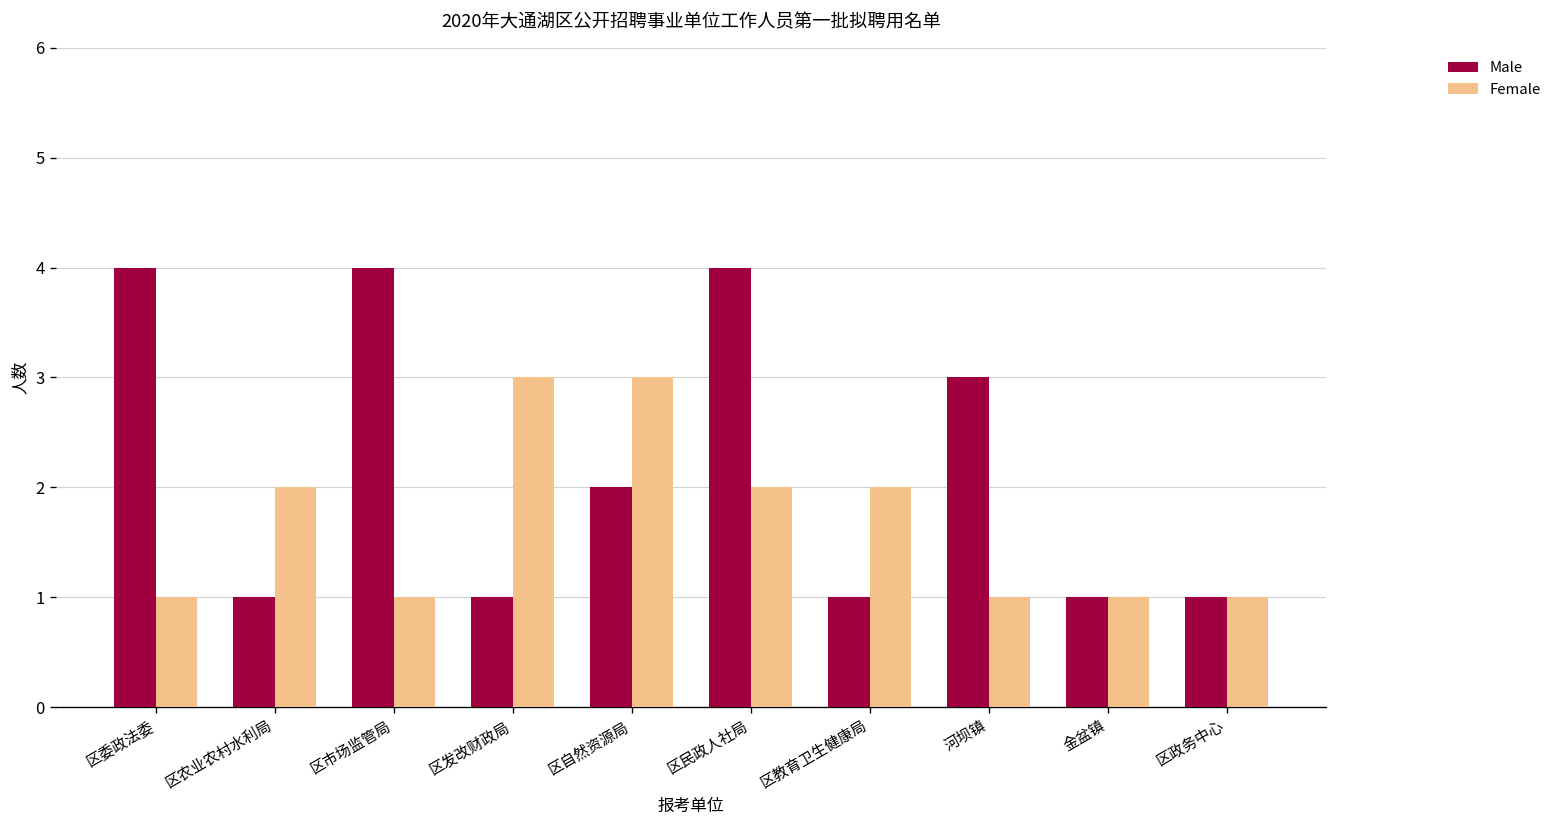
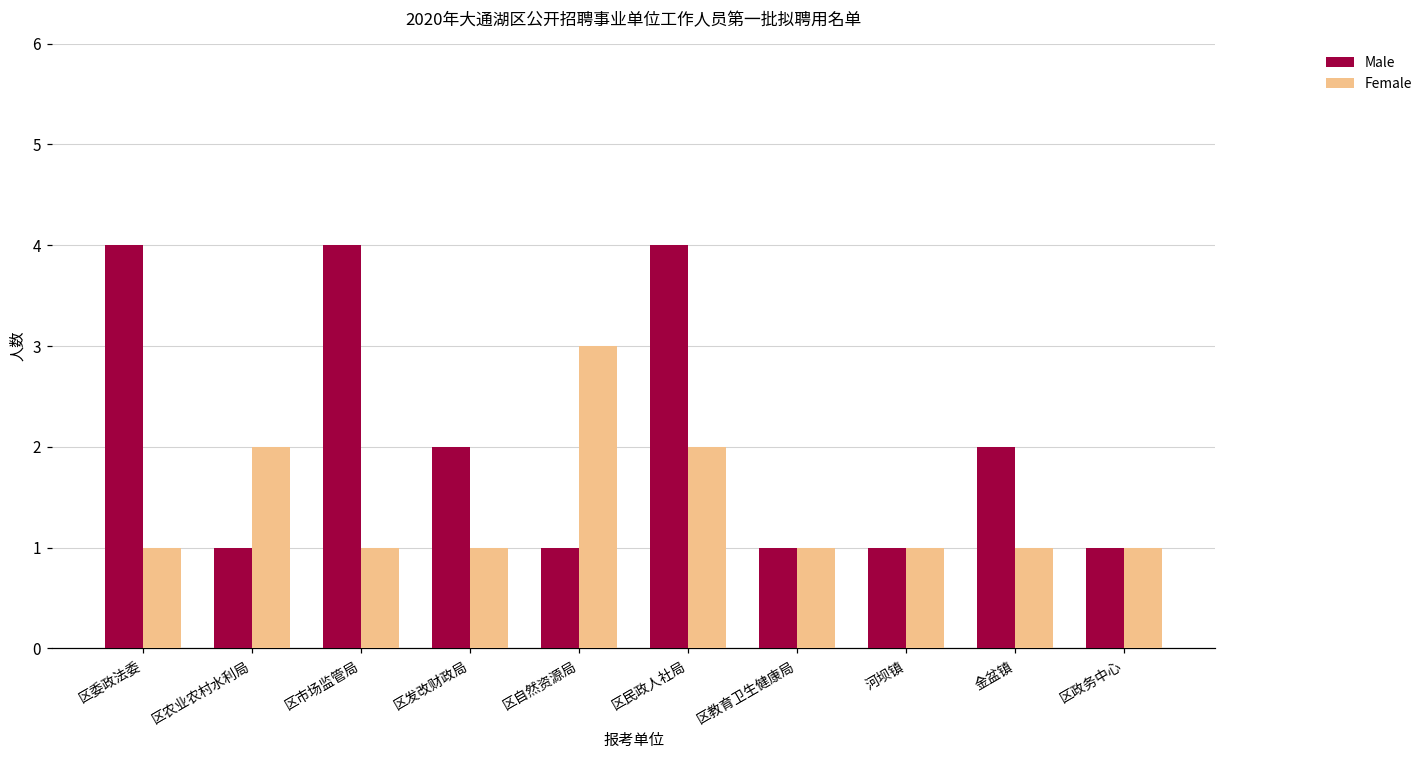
  {
    "Male": {
      "区委政法委": 4,
      "区农业农村水利局": 1,
      "区市场监管局": 4,
-     "区发改财政局": 1,
-     "区自然资源局": 2,
+     "区发改财政局": 2,
+     "区自然资源局": 1,
      "区民政人社局": 4,
      "区教育卫生健康局": 1,
-     "河坝镇": 3,
-     "金盆镇": 1,
+     "河坝镇": 1,
+     "金盆镇": 2,
      "区政务中心": 1
    },
    "Female": {
      "区委政法委": 1,
      "区农业农村水利局": 2,
      "区市场监管局": 1,
-     "区发改财政局": 3,
+     "区发改财政局": 1,
      "区自然资源局": 3,
      "区民政人社局": 2,
-     "区教育卫生健康局": 2,
+     "区教育卫生健康局": 1,
      "河坝镇": 1,
      "金盆镇": 1,
      "区政务中心": 1
    }
  }
